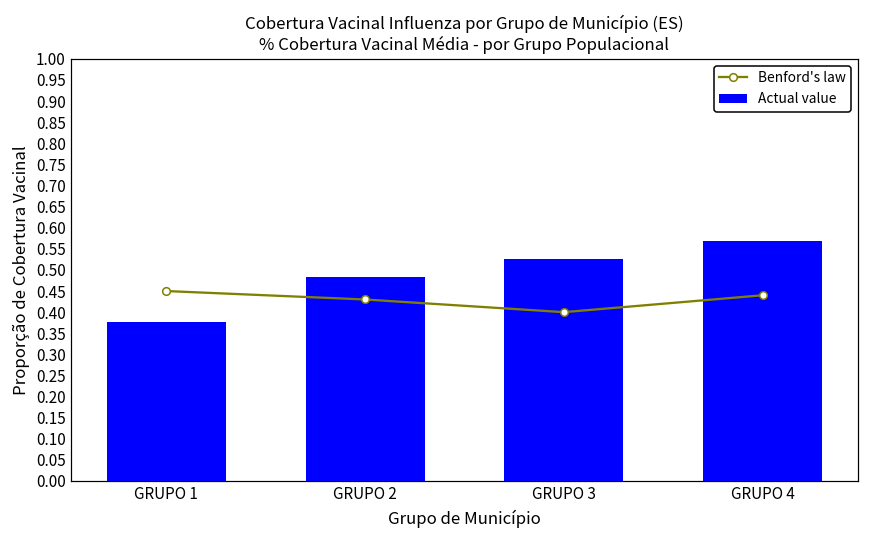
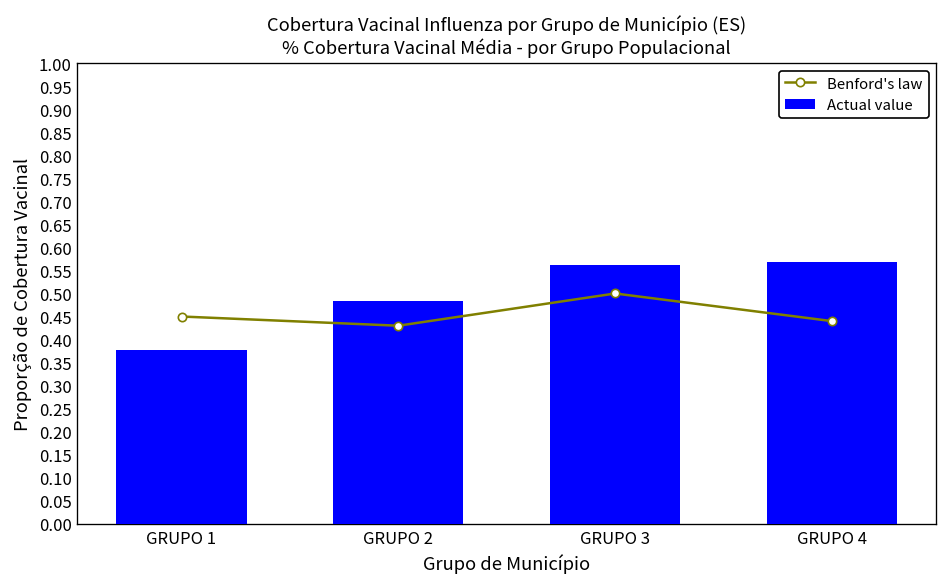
  {
    "Benford's law": {
      "GRUPO 1": 0.45,
      "GRUPO 2": 0.43,
-     "GRUPO 3": 0.4,
+     "GRUPO 3": 0.5,
      "GRUPO 4": 0.44
    },
    "Actual value": {
      "GRUPO 1": 0.38,
      "GRUPO 2": 0.48,
-     "GRUPO 3": 0.53,
+     "GRUPO 3": 0.56,
      "GRUPO 4": 0.57
    }
  }
